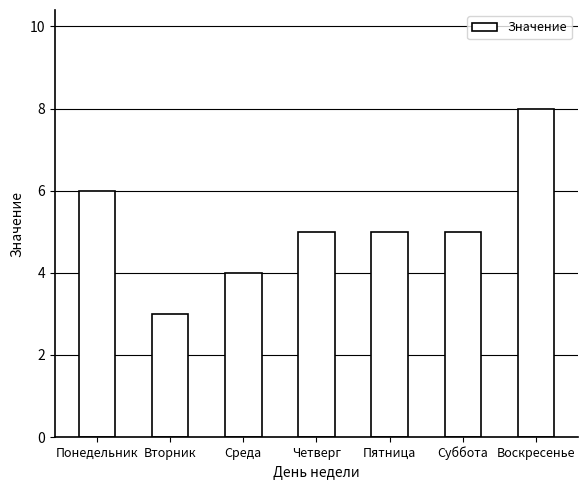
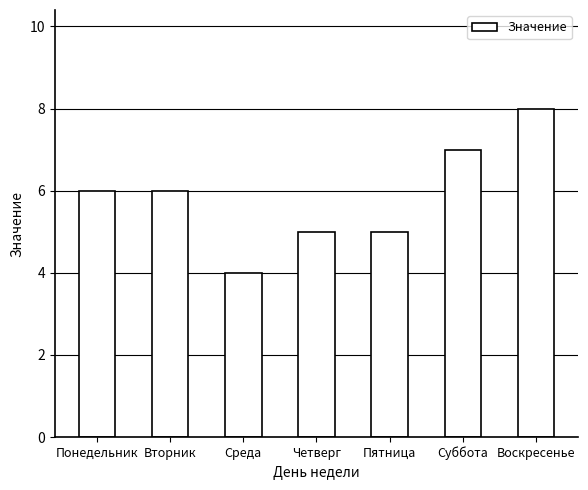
  {
    "Понедельник": 6,
-   "Вторник": 3,
+   "Вторник": 6,
    "Среда": 4,
    "Четверг": 5,
    "Пятница": 5,
-   "Суббота": 5,
+   "Суббота": 7,
    "Воскресенье": 8
  }
